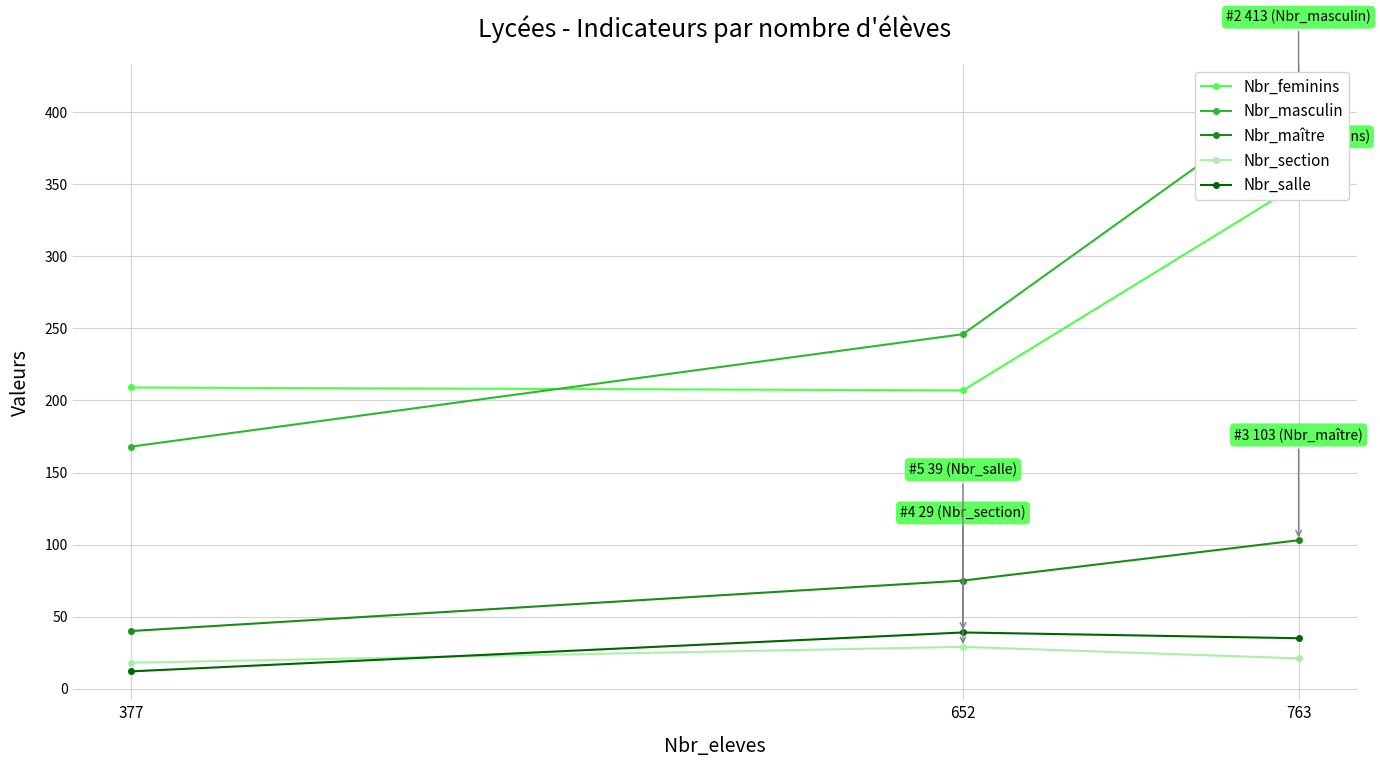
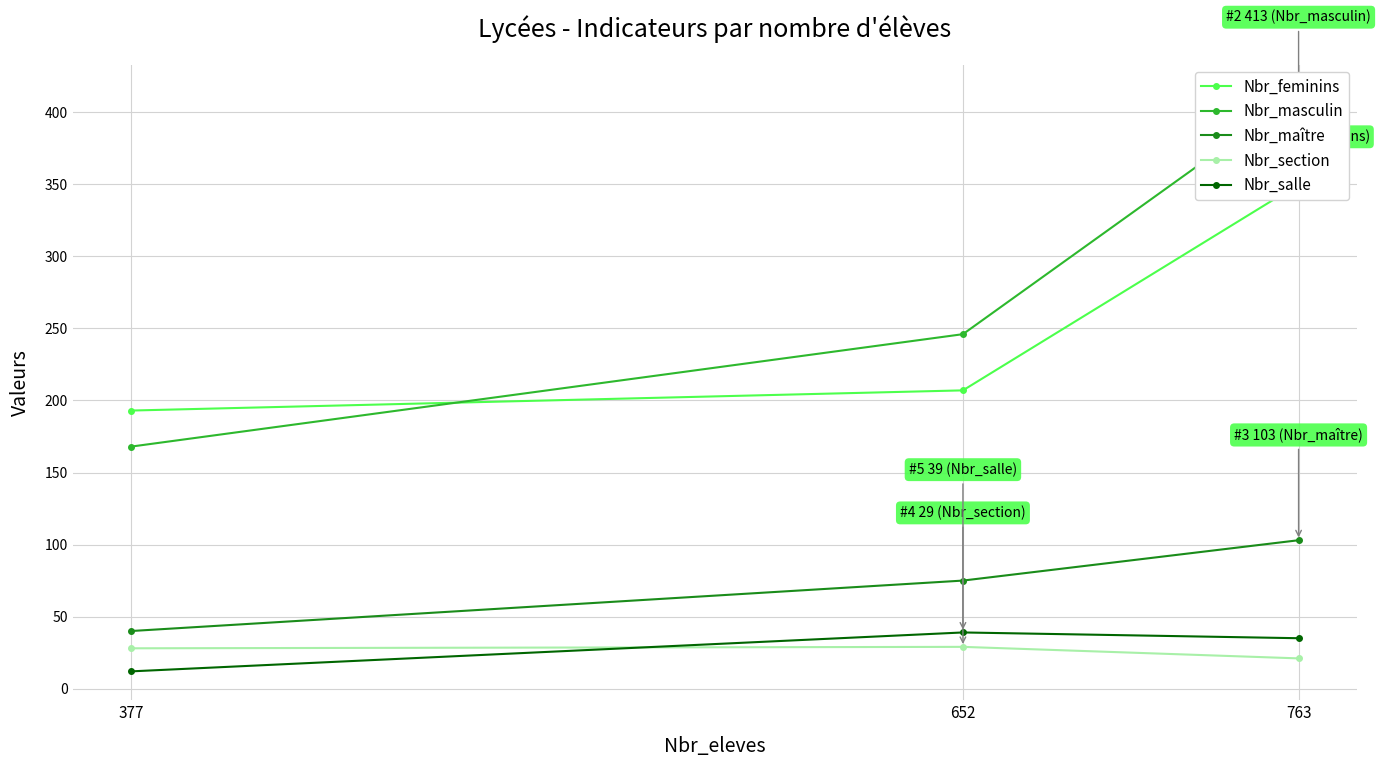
  {
    "Nbr_feminins": {
-     "377": 209,
+     "377": 193,
      "652": 207
    },
    "Nbr_section": {
-     "377": 18,
+     "377": 28,
      "652": 29,
      "763": 21
    }
  }
